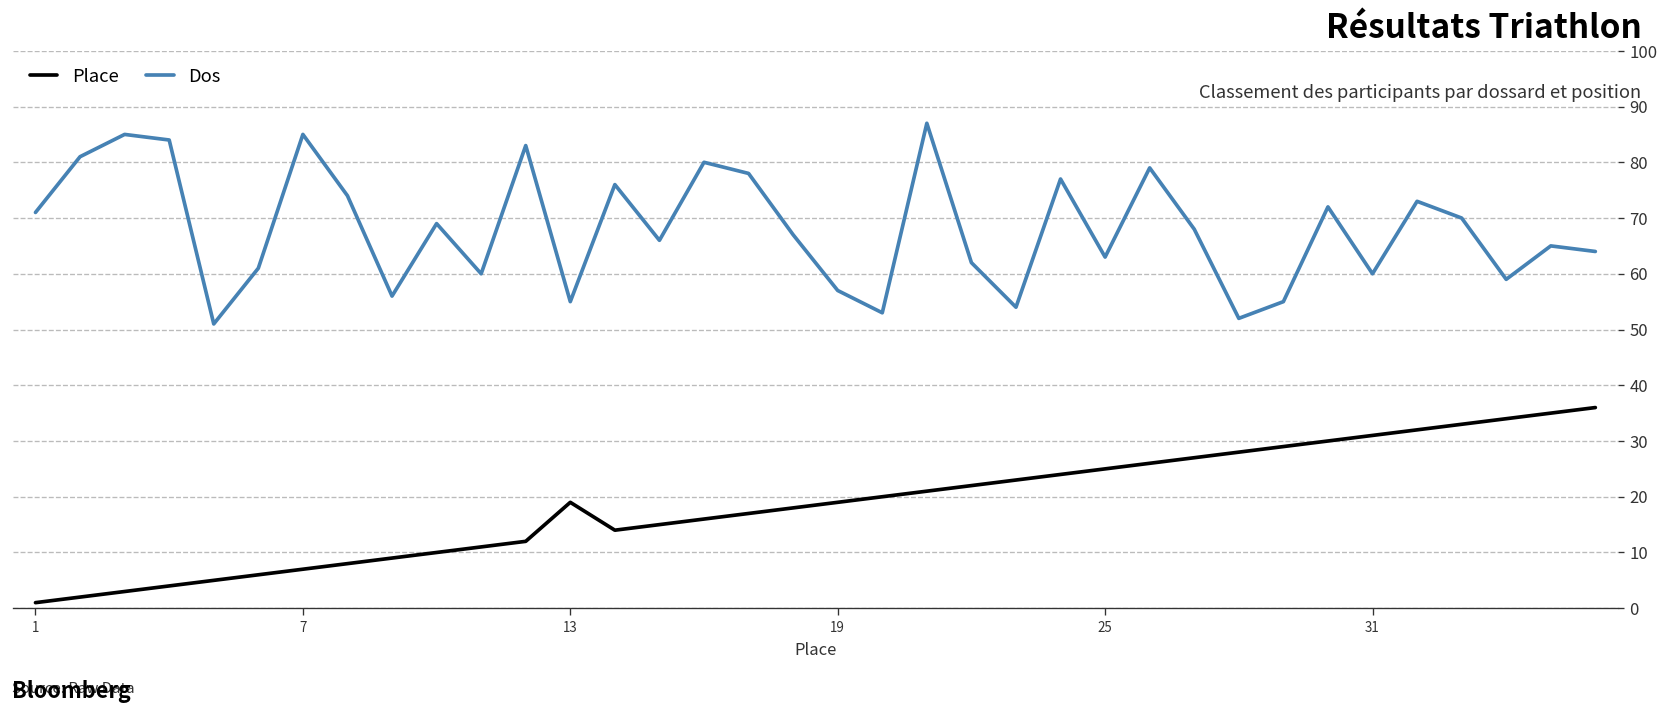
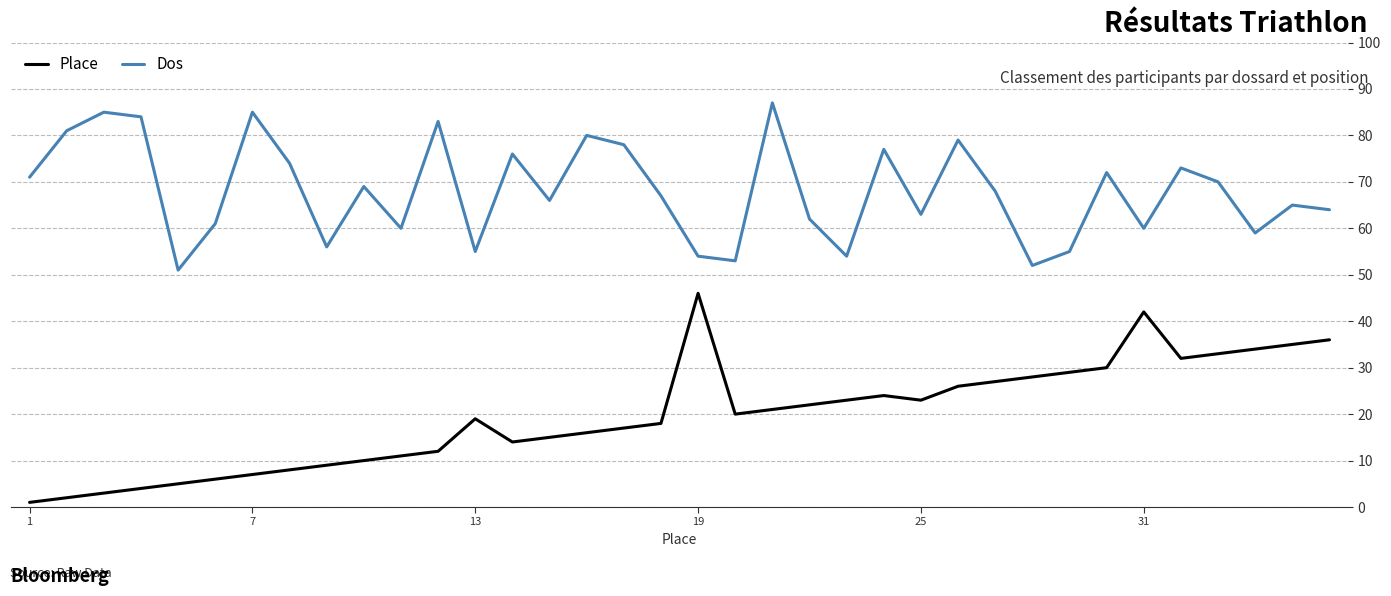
  {
    "Place": {
      "1": 1,
      "7": 7,
      "13": 19,
-     "19": 19,
-     "25": 25,
-     "31": 31
+     "19": 46,
+     "25": 23,
+     "31": 42
    },
    "Dos": {
      "1": 71,
      "7": 85,
      "13": 55,
-     "19": 57,
+     "19": 54,
      "25": 63,
      "31": 60
    }
  }
